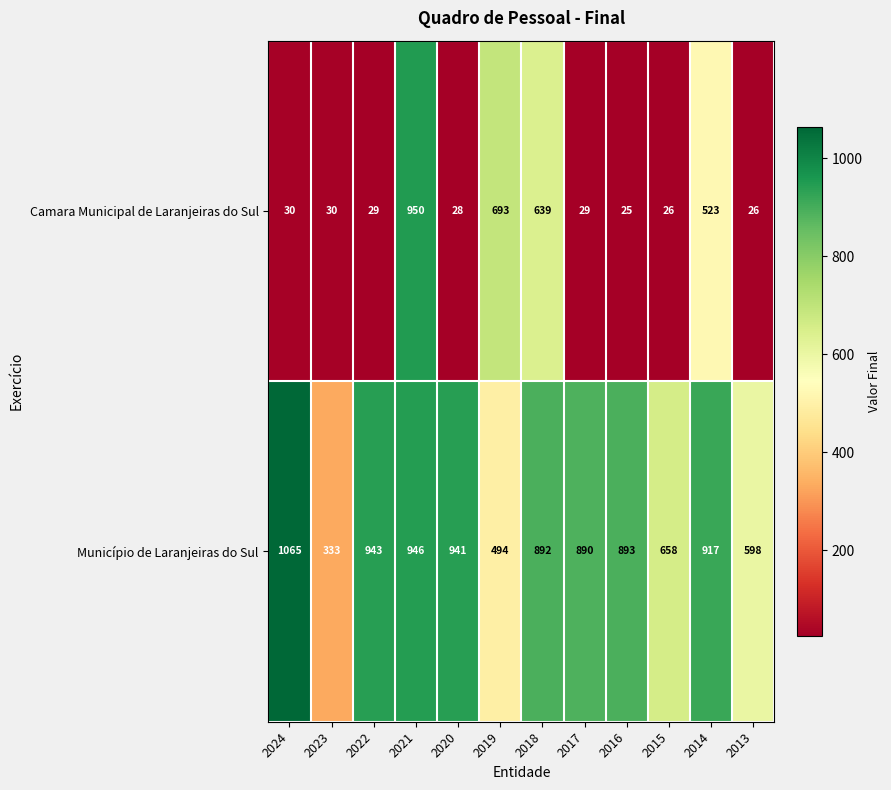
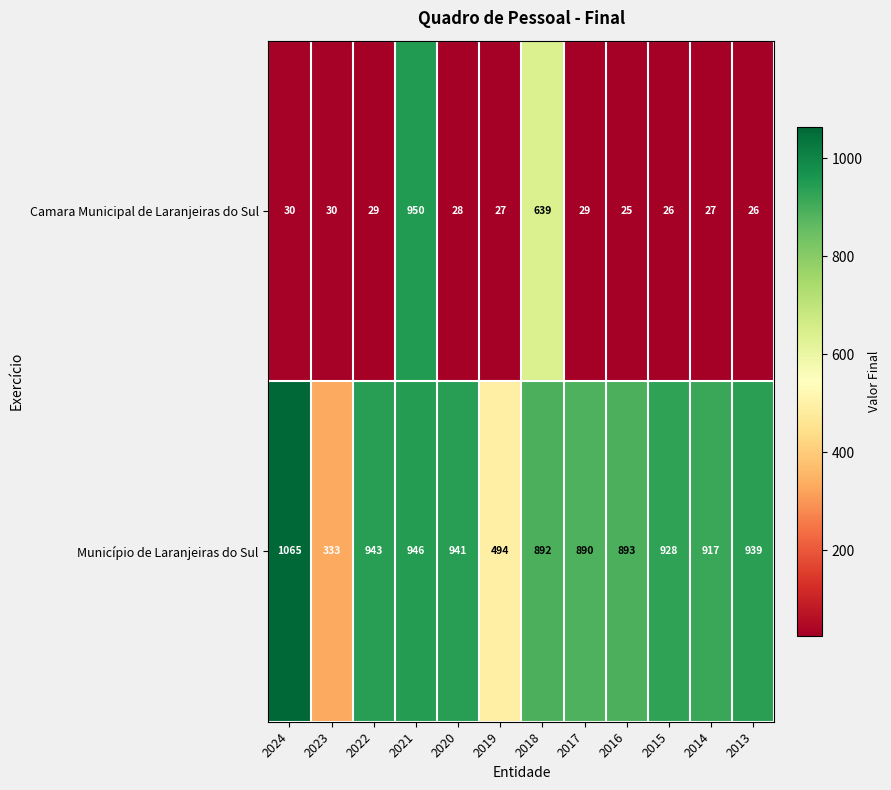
  {
    "Camara Municipal de Laranjeiras do Sul": {
      "2024": 30,
      "2023": 30,
      "2022": 29,
      "2021": 950,
      "2020": 28,
-     "2019": 693,
+     "2019": 27,
      "2018": 639,
      "2017": 29,
      "2016": 25,
      "2015": 26,
-     "2014": 523,
+     "2014": 27,
      "2013": 26
    },
    "Município de Laranjeiras do Sul": {
      "2024": 1065,
      "2023": 333,
      "2022": 943,
      "2021": 946,
      "2020": 941,
      "2019": 494,
      "2018": 892,
      "2017": 890,
      "2016": 893,
-     "2015": 658,
+     "2015": 928,
      "2014": 917,
-     "2013": 598
+     "2013": 939
    }
  }
